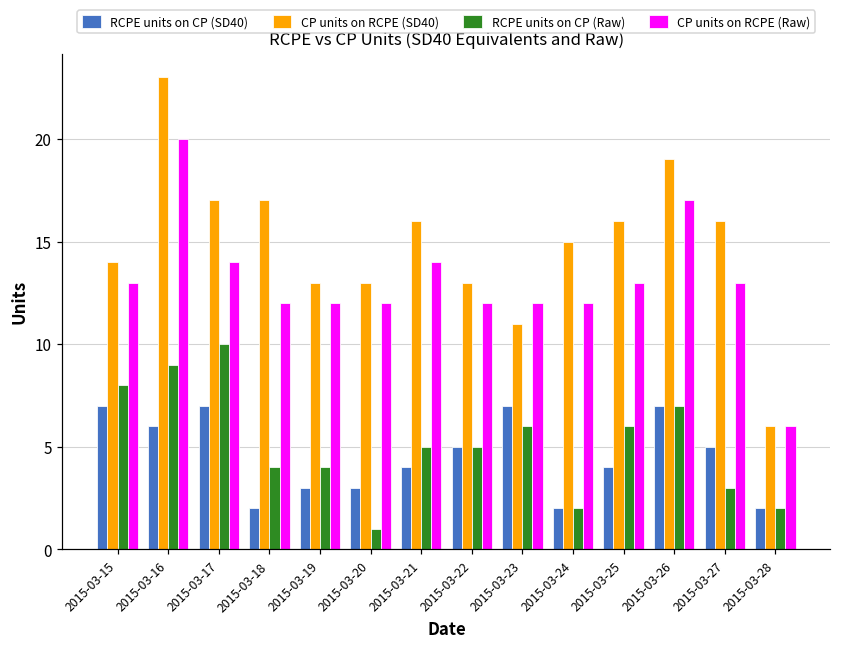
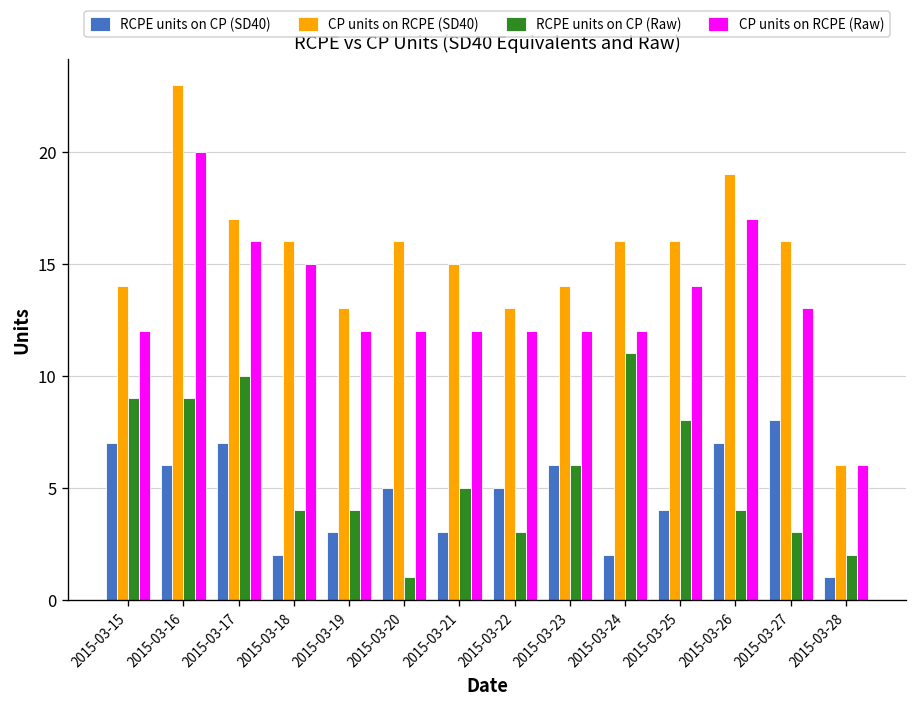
  {
    "RCPE units on CP (SD40)": {
      "2015-03-15": 7,
      "2015-03-16": 6,
      "2015-03-17": 7,
      "2015-03-18": 2,
      "2015-03-19": 3,
-     "2015-03-20": 3,
-     "2015-03-21": 4,
+     "2015-03-20": 5,
+     "2015-03-21": 3,
      "2015-03-22": 5,
-     "2015-03-23": 7,
+     "2015-03-23": 6,
      "2015-03-24": 2,
      "2015-03-25": 4,
      "2015-03-26": 7,
-     "2015-03-27": 5,
-     "2015-03-28": 2
+     "2015-03-27": 8,
+     "2015-03-28": 1
    },
    "CP units on RCPE (SD40)": {
      "2015-03-15": 14,
      "2015-03-16": 23,
      "2015-03-17": 17,
-     "2015-03-18": 17,
+     "2015-03-18": 16,
      "2015-03-19": 13,
-     "2015-03-20": 13,
-     "2015-03-21": 16,
+     "2015-03-20": 16,
+     "2015-03-21": 15,
      "2015-03-22": 13,
-     "2015-03-23": 11,
-     "2015-03-24": 15,
+     "2015-03-23": 14,
+     "2015-03-24": 16,
      "2015-03-25": 16,
      "2015-03-26": 19,
      "2015-03-27": 16,
      "2015-03-28": 6
    },
    "RCPE units on CP (Raw)": {
-     "2015-03-15": 8,
+     "2015-03-15": 9,
      "2015-03-16": 9,
      "2015-03-17": 10,
      "2015-03-18": 4,
      "2015-03-19": 4,
      "2015-03-20": 1,
      "2015-03-21": 5,
-     "2015-03-22": 5,
+     "2015-03-22": 3,
      "2015-03-23": 6,
-     "2015-03-24": 2,
-     "2015-03-25": 6,
-     "2015-03-26": 7,
+     "2015-03-24": 11,
+     "2015-03-25": 8,
+     "2015-03-26": 4,
      "2015-03-27": 3,
      "2015-03-28": 2
    },
    "CP units on RCPE (Raw)": {
-     "2015-03-15": 13,
+     "2015-03-15": 12,
      "2015-03-16": 20,
-     "2015-03-17": 14,
-     "2015-03-18": 12,
+     "2015-03-17": 16,
+     "2015-03-18": 15,
      "2015-03-19": 12,
      "2015-03-20": 12,
-     "2015-03-21": 14,
+     "2015-03-21": 12,
      "2015-03-22": 12,
      "2015-03-23": 12,
      "2015-03-24": 12,
-     "2015-03-25": 13,
+     "2015-03-25": 14,
      "2015-03-26": 17,
      "2015-03-27": 13,
      "2015-03-28": 6
    }
  }
